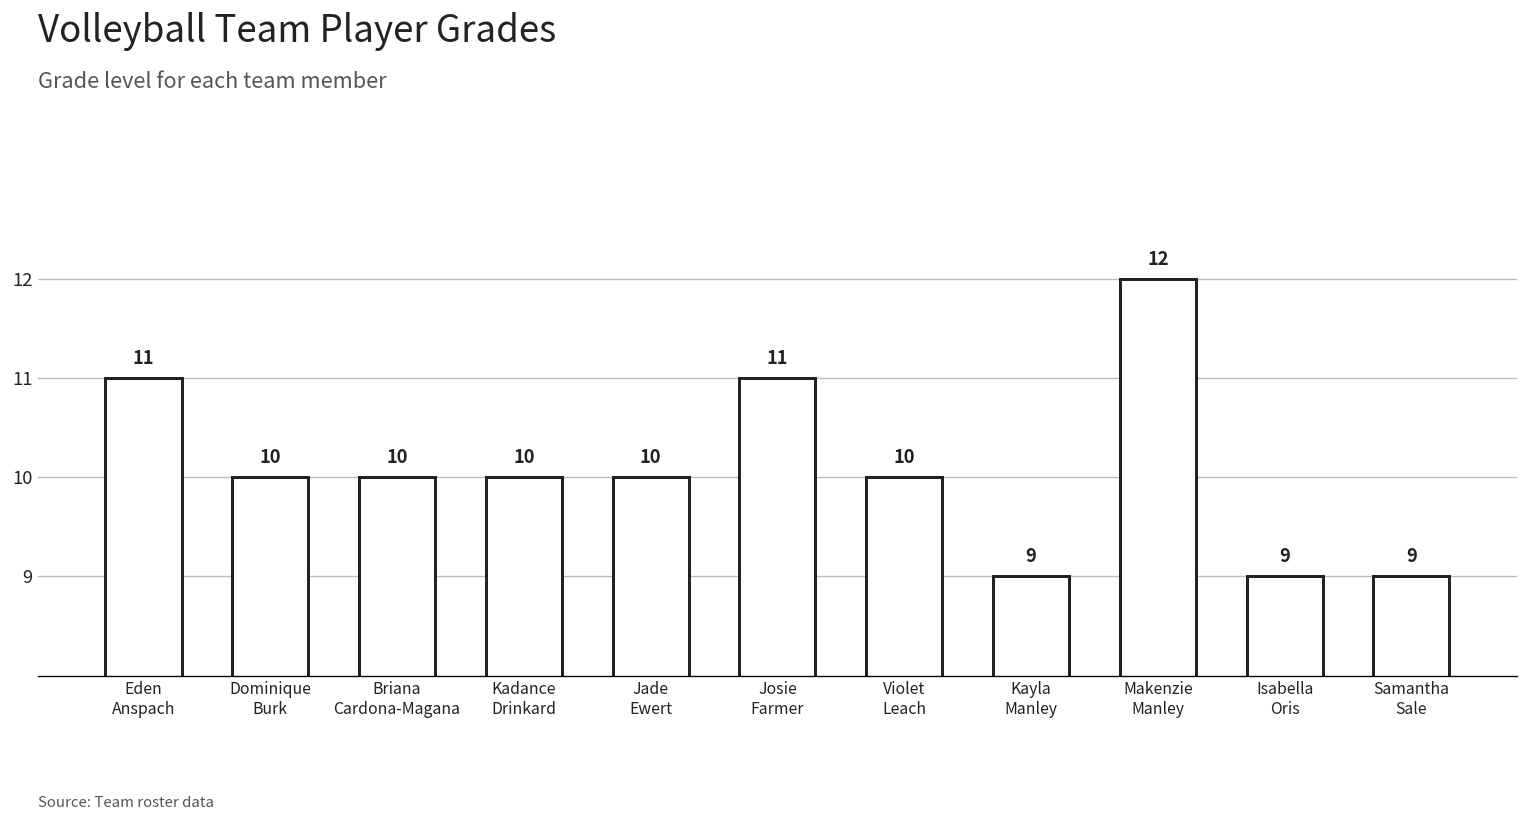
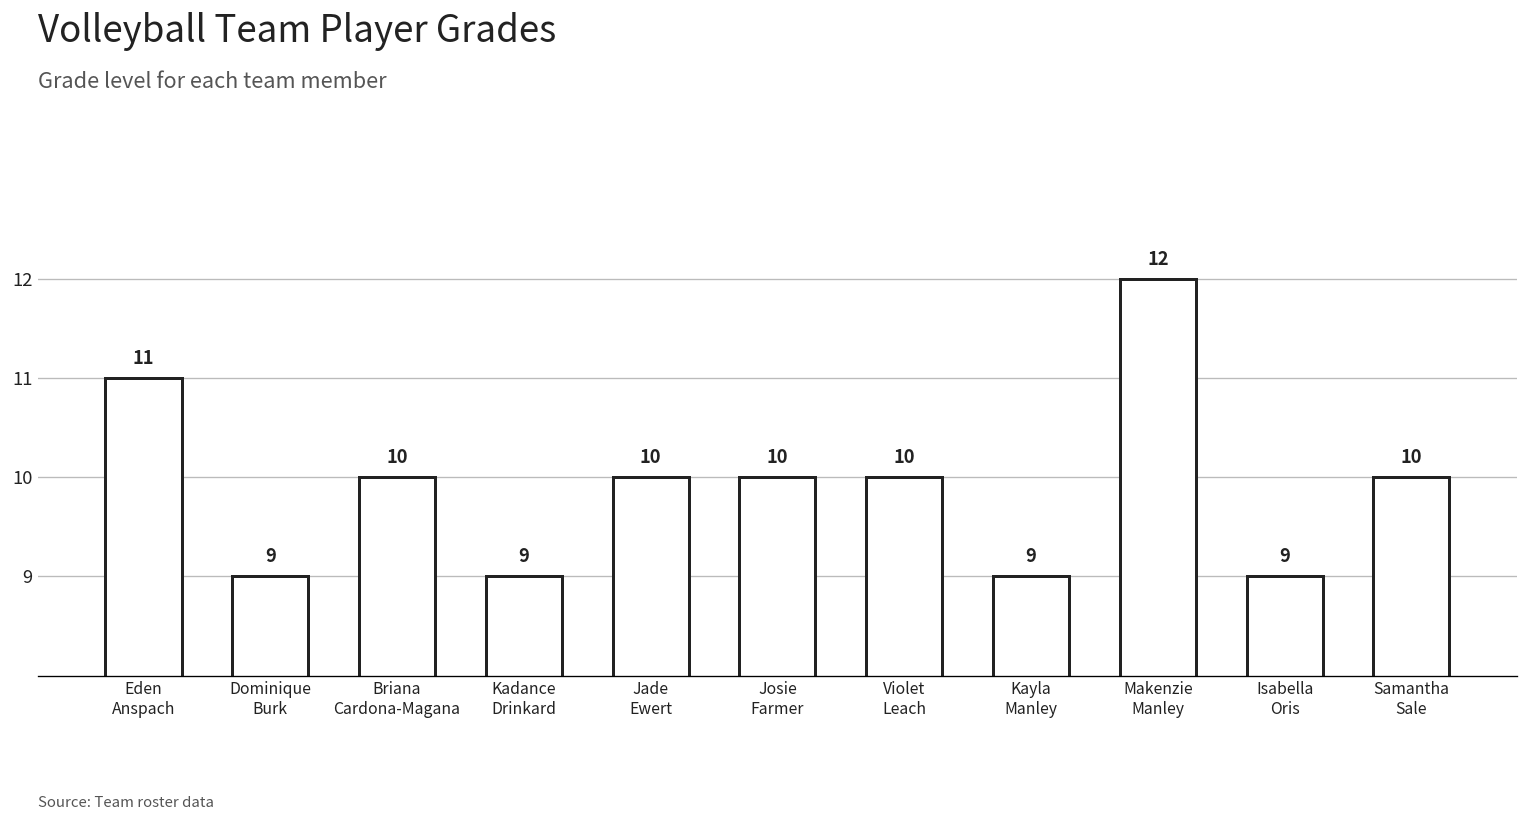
  {
    "Eden Anspach": 11,
-   "Dominique Burk": 10,
+   "Dominique Burk": 9,
    "Briana Cardona-Magana": 10,
-   "Kadance Drinkard": 10,
+   "Kadance Drinkard": 9,
    "Jade Ewert": 10,
-   "Josie Farmer": 11,
+   "Josie Farmer": 10,
    "Violet Leach": 10,
    "Kayla Manley": 9,
    "Makenzie Manley": 12,
    "Isabella Oris": 9,
-   "Samantha Sale": 9
+   "Samantha Sale": 10
  }
